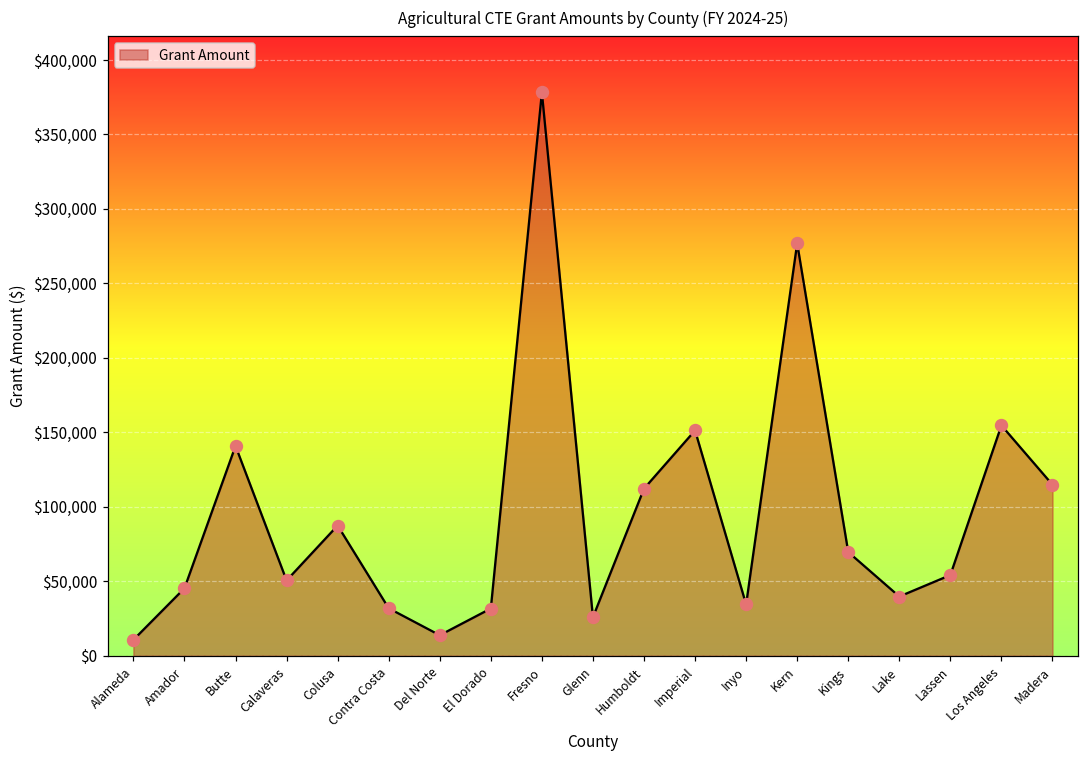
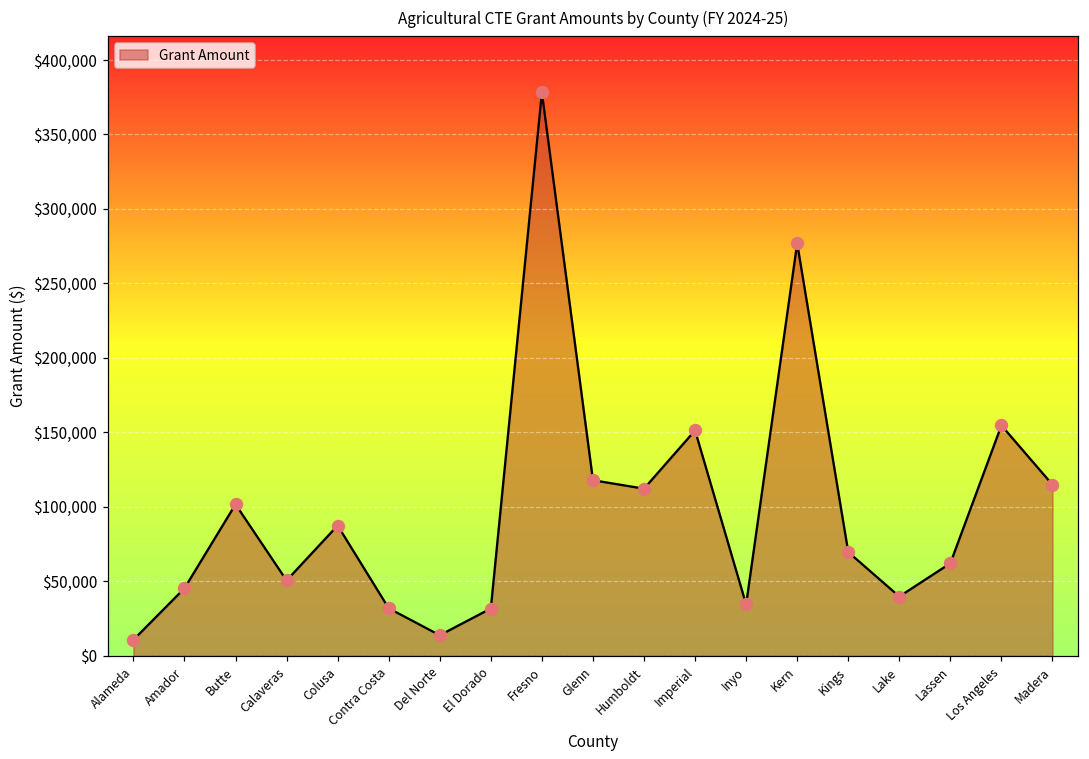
  {
    "Alameda": "$11,000",
    "Amador": "$45,000",
-   "Butte": "$141,000",
+   "Butte": "$102,000",
    "Calaveras": "$51,000",
    "Colusa": "$87,000",
    "Contra Costa": "$32,000",
    "Del Norte": "$14,000",
    "El Dorado": "$32,000",
    "Fresno": "$378,000",
-   "Glenn": "$26,000",
+   "Glenn": "$118,000",
    "Humboldt": "$112,000",
    "Imperial": "$151,000",
    "Inyo": "$34,000",
    "Kern": "$277,000",
    "Kings": "$70,000",
    "Lake": "$40,000",
-   "Lassen": "$54,000",
+   "Lassen": "$62,000",
    "Los Angeles": "$155,000",
    "Madera": "$115,000"
  }
